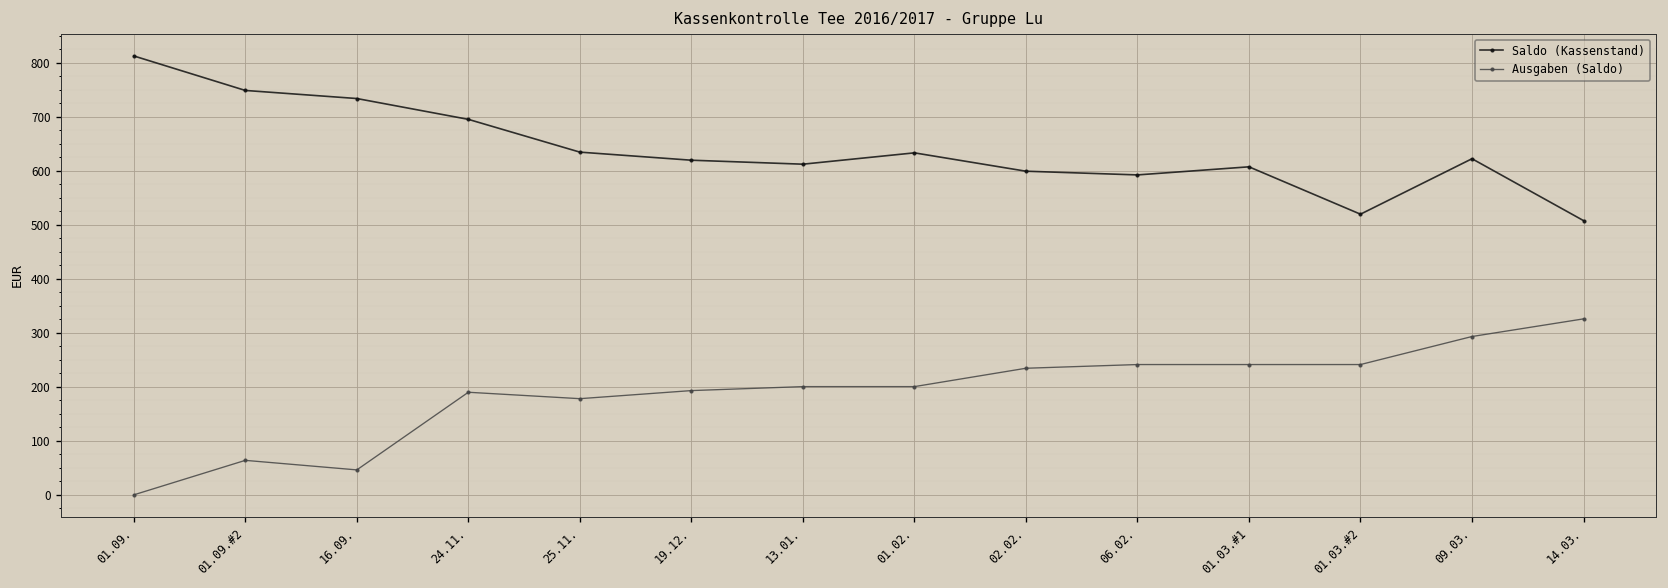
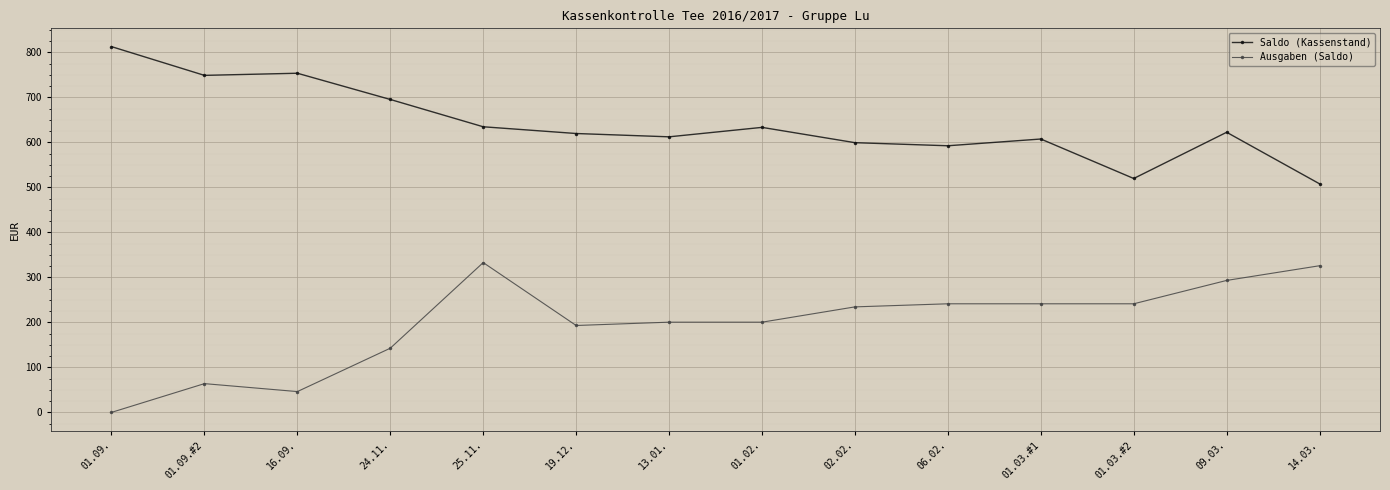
  {
    "Saldo (Kassenstand)": {
      "01.09.": 810,
      "01.09.#2": 750,
-     "16.09.": 730,
+     "16.09.": 750,
      "24.11.": 700,
      "25.11.": 630,
      "19.12.": 620,
      "13.01.": 610,
      "01.02.": 630,
      "02.02.": 600,
      "06.02.": 590,
      "01.03.#1": 610,
      "01.03.#2": 520,
      "09.03.": 620,
      "14.03.": 510
    },
    "Ausgaben (Saldo)": {
      "01.09.": 0,
      "01.09.#2": 60,
      "16.09.": 50,
-     "24.11.": 190,
-     "25.11.": 180,
+     "24.11.": 140,
+     "25.11.": 330,
      "19.12.": 190,
      "13.01.": 200,
      "01.02.": 200,
      "02.02.": 230,
      "06.02.": 240,
      "01.03.#1": 240,
      "01.03.#2": 240,
      "09.03.": 290,
      "14.03.": 330
    }
  }
